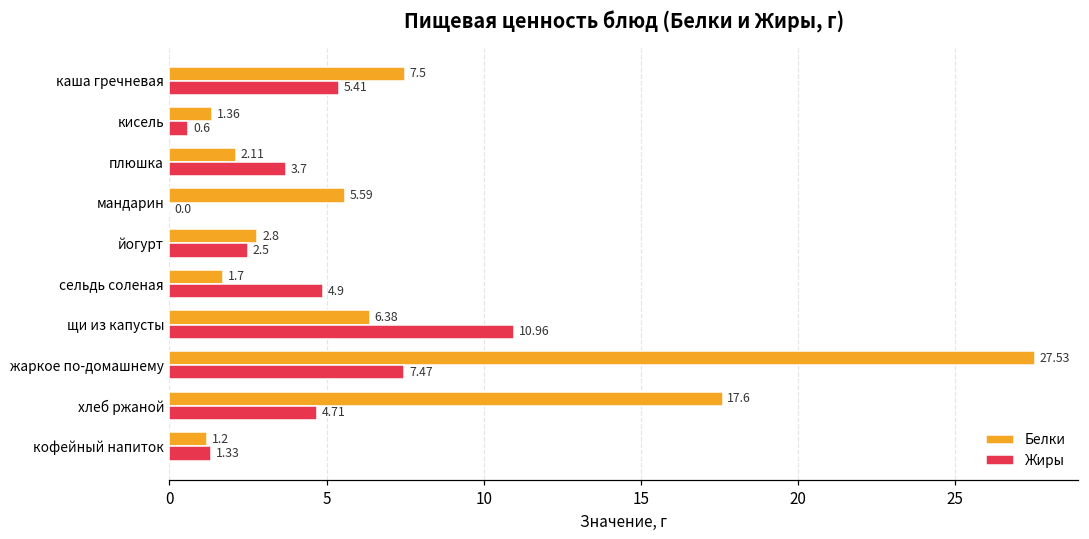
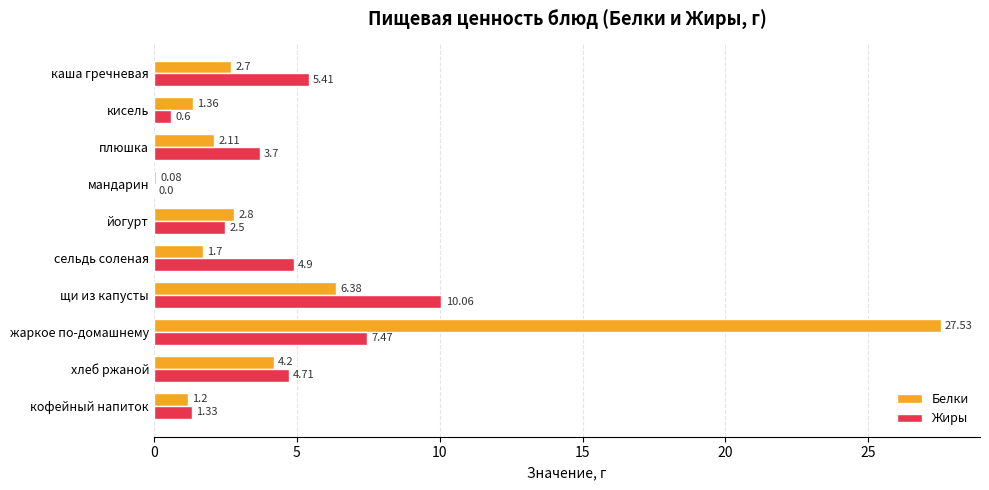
  {
    "Белки": {
-     "каша гречневая": 7.5,
+     "каша гречневая": 2.7,
      "кисель": 1.36,
      "плюшка": 2.11,
-     "мандарин": 5.59,
+     "мандарин": 0.08,
      "йогурт": 2.8,
      "сельдь соленая": 1.7,
      "щи из капусты": 6.38,
      "жаркое по-домашнему": 27.53,
-     "хлеб ржаной": 17.6,
+     "хлеб ржаной": 4.2,
      "кофейный напиток": 1.2
    },
    "Жиры": {
      "каша гречневая": 5.41,
      "кисель": 0.6,
      "плюшка": 3.7,
      "мандарин": 0.0,
      "йогурт": 2.5,
      "сельдь соленая": 4.9,
-     "щи из капусты": 10.96,
+     "щи из капусты": 10.06,
      "жаркое по-домашнему": 7.47,
      "хлеб ржаной": 4.71,
      "кофейный напиток": 1.33
    }
  }
